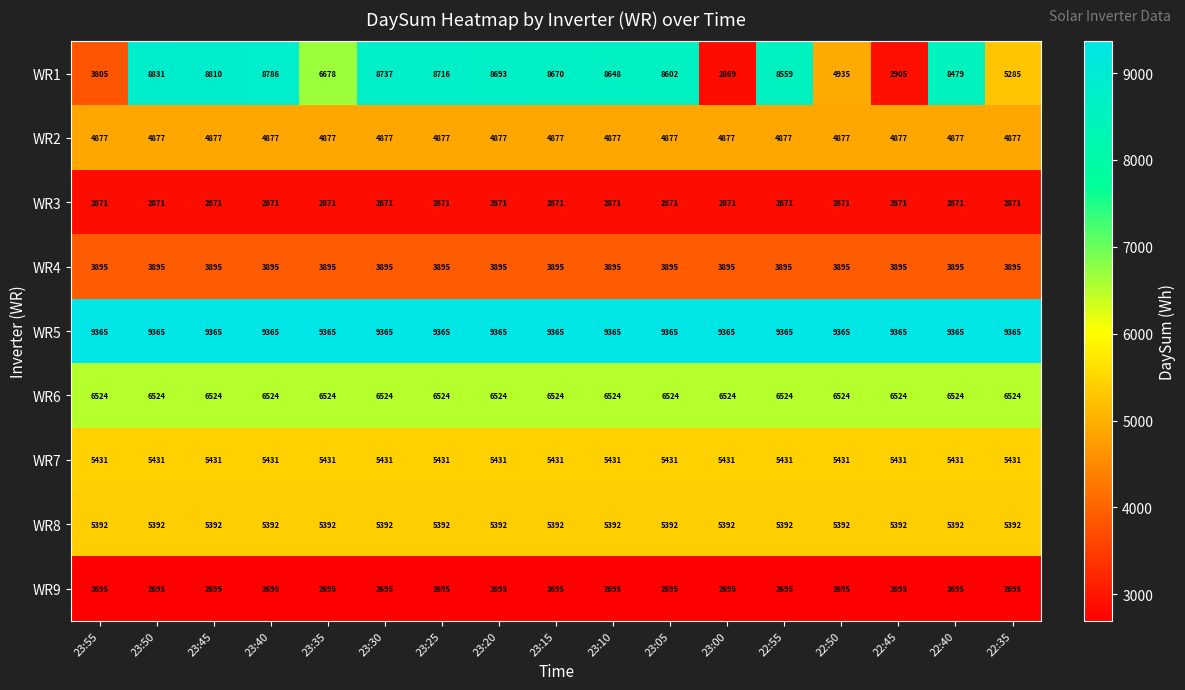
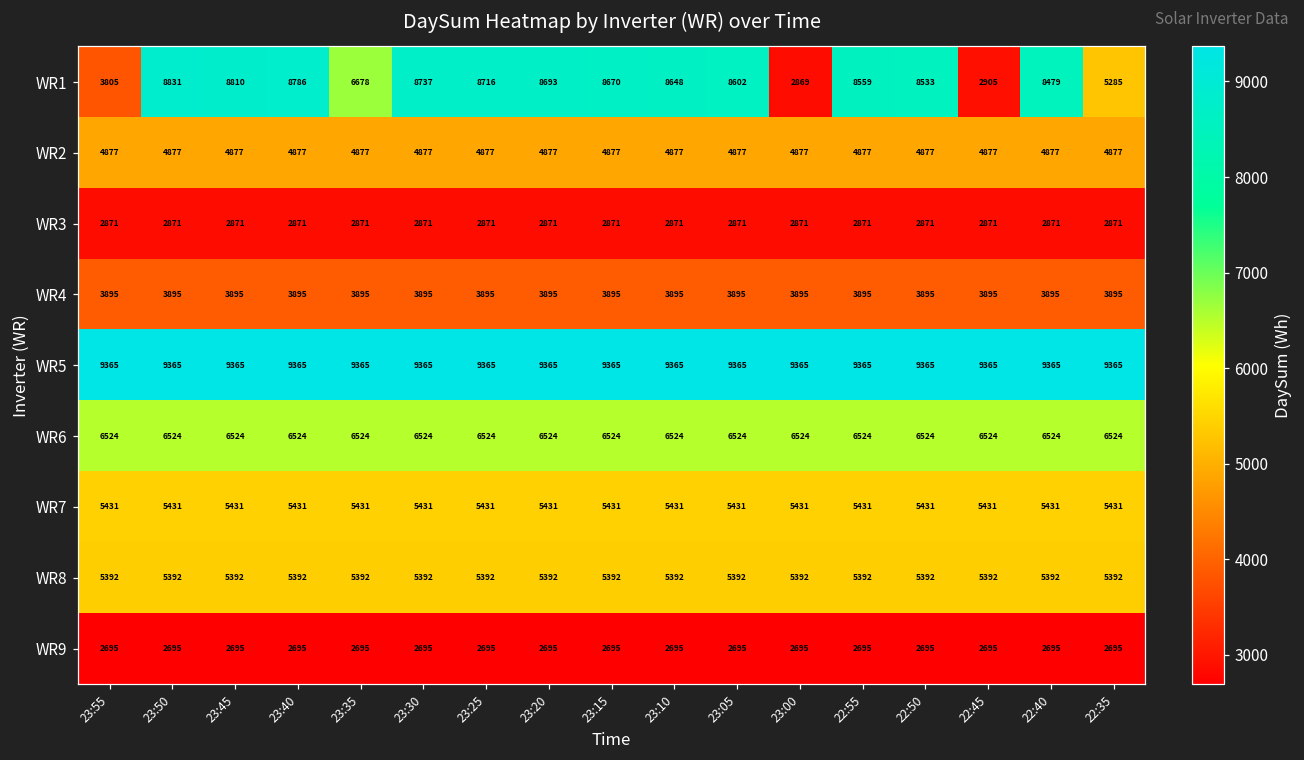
  {
    "WR1": {
      "23:55": 3805,
      "23:50": 8831,
      "23:45": 8810,
      "23:40": 8786,
      "23:35": 6678,
      "23:30": 8737,
      "23:25": 8716,
      "23:20": 8693,
      "23:15": 8670,
      "23:10": 8648,
      "23:05": 8602,
      "23:00": 2869,
      "22:55": 8559,
-     "22:50": 4935,
+     "22:50": 8533,
      "22:45": 2905,
      "22:40": 8479,
      "22:35": 5285
    },
    "WR2": {
      "23:55": 4877,
      "23:50": 4877,
      "23:45": 4877,
      "23:40": 4877,
      "23:35": 4877,
      "23:30": 4877,
      "23:25": 4877,
      "23:20": 4877,
      "23:15": 4877,
      "23:10": 4877,
      "23:05": 4877,
      "23:00": 4877,
      "22:55": 4877,
      "22:50": 4877,
      "22:45": 4877,
      "22:40": 4877,
      "22:35": 4877
    },
    "WR3": {
      "23:55": 2871,
      "23:50": 2871,
      "23:45": 2871,
      "23:40": 2871,
      "23:35": 2871,
      "23:30": 2871,
      "23:25": 2871,
      "23:20": 2871,
      "23:15": 2871,
      "23:10": 2871,
      "23:05": 2871,
      "23:00": 2871,
      "22:55": 2871,
      "22:50": 2871,
      "22:45": 2871,
      "22:40": 2871,
      "22:35": 2871
    },
    "WR4": {
      "23:55": 3895,
      "23:50": 3895,
      "23:45": 3895,
      "23:40": 3895,
      "23:35": 3895,
      "23:30": 3895,
      "23:25": 3895,
      "23:20": 3895,
      "23:15": 3895,
      "23:10": 3895,
      "23:05": 3895,
      "23:00": 3895,
      "22:55": 3895,
      "22:50": 3895,
      "22:45": 3895,
      "22:40": 3895,
      "22:35": 3895
    },
    "WR5": {
      "23:55": 9365,
      "23:50": 9365,
      "23:45": 9365,
      "23:40": 9365,
      "23:35": 9365,
      "23:30": 9365,
      "23:25": 9365,
      "23:20": 9365,
      "23:15": 9365,
      "23:10": 9365,
      "23:05": 9365,
      "23:00": 9365,
      "22:55": 9365,
      "22:50": 9365,
      "22:45": 9365,
      "22:40": 9365,
      "22:35": 9365
    },
    "WR6": {
      "23:55": 6524,
      "23:50": 6524,
      "23:45": 6524,
      "23:40": 6524,
      "23:35": 6524,
      "23:30": 6524,
      "23:25": 6524,
      "23:20": 6524,
      "23:15": 6524,
      "23:10": 6524,
      "23:05": 6524,
      "23:00": 6524,
      "22:55": 6524,
      "22:50": 6524,
      "22:45": 6524,
      "22:40": 6524,
      "22:35": 6524
    },
    "WR7": {
      "23:55": 5431,
      "23:50": 5431,
      "23:45": 5431,
      "23:40": 5431,
      "23:35": 5431,
      "23:30": 5431,
      "23:25": 5431,
      "23:20": 5431,
      "23:15": 5431,
      "23:10": 5431,
      "23:05": 5431,
      "23:00": 5431,
      "22:55": 5431,
      "22:50": 5431,
      "22:45": 5431,
      "22:40": 5431,
      "22:35": 5431
    },
    "WR8": {
      "23:55": 5392,
      "23:50": 5392,
      "23:45": 5392,
      "23:40": 5392,
      "23:35": 5392,
      "23:30": 5392,
      "23:25": 5392,
      "23:20": 5392,
      "23:15": 5392,
      "23:10": 5392,
      "23:05": 5392,
      "23:00": 5392,
      "22:55": 5392,
      "22:50": 5392,
      "22:45": 5392,
      "22:40": 5392,
      "22:35": 5392
    },
    "WR9": {
      "23:55": 2695,
      "23:50": 2695,
      "23:45": 2695,
      "23:40": 2695,
      "23:35": 2695,
      "23:30": 2695,
      "23:25": 2695,
      "23:20": 2695,
      "23:15": 2695,
      "23:10": 2695,
      "23:05": 2695,
      "23:00": 2695,
      "22:55": 2695,
      "22:50": 2695,
      "22:45": 2695,
      "22:40": 2695,
      "22:35": 2695
    }
  }
